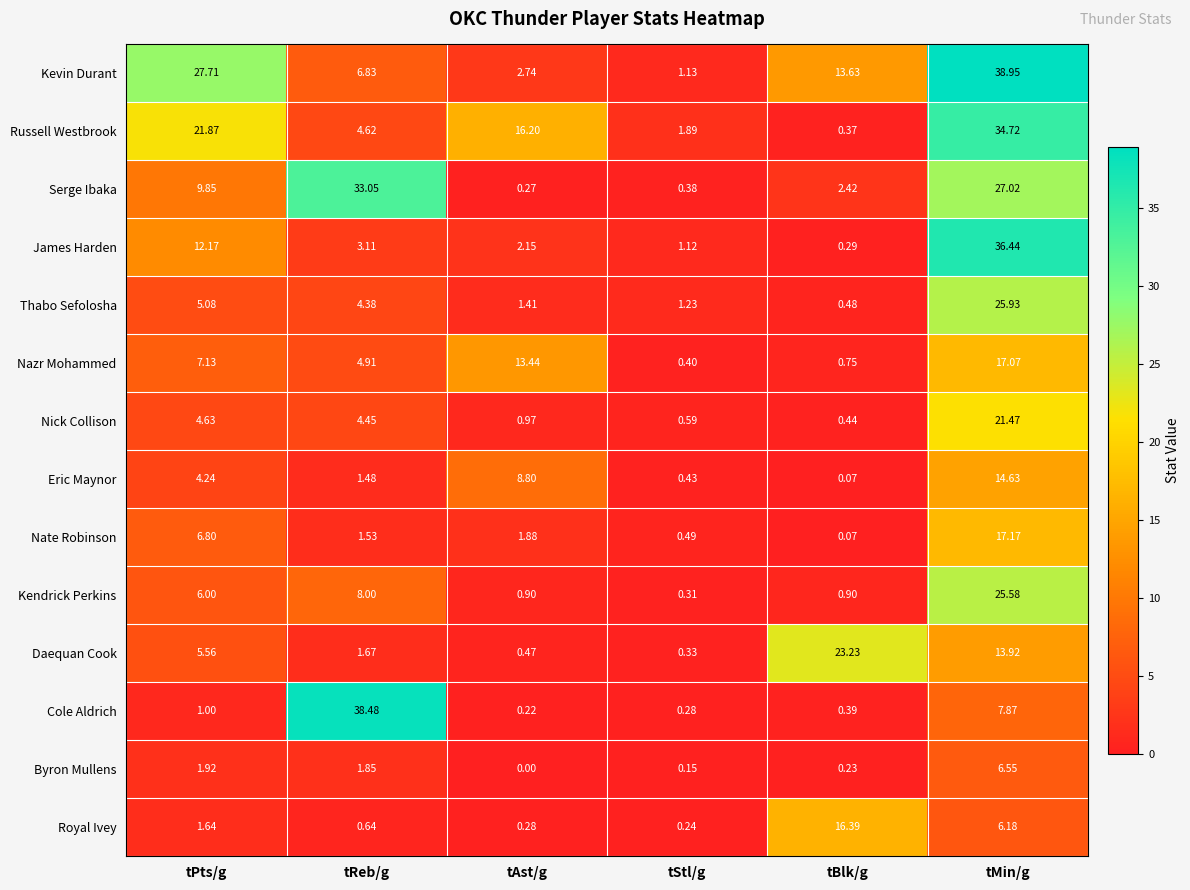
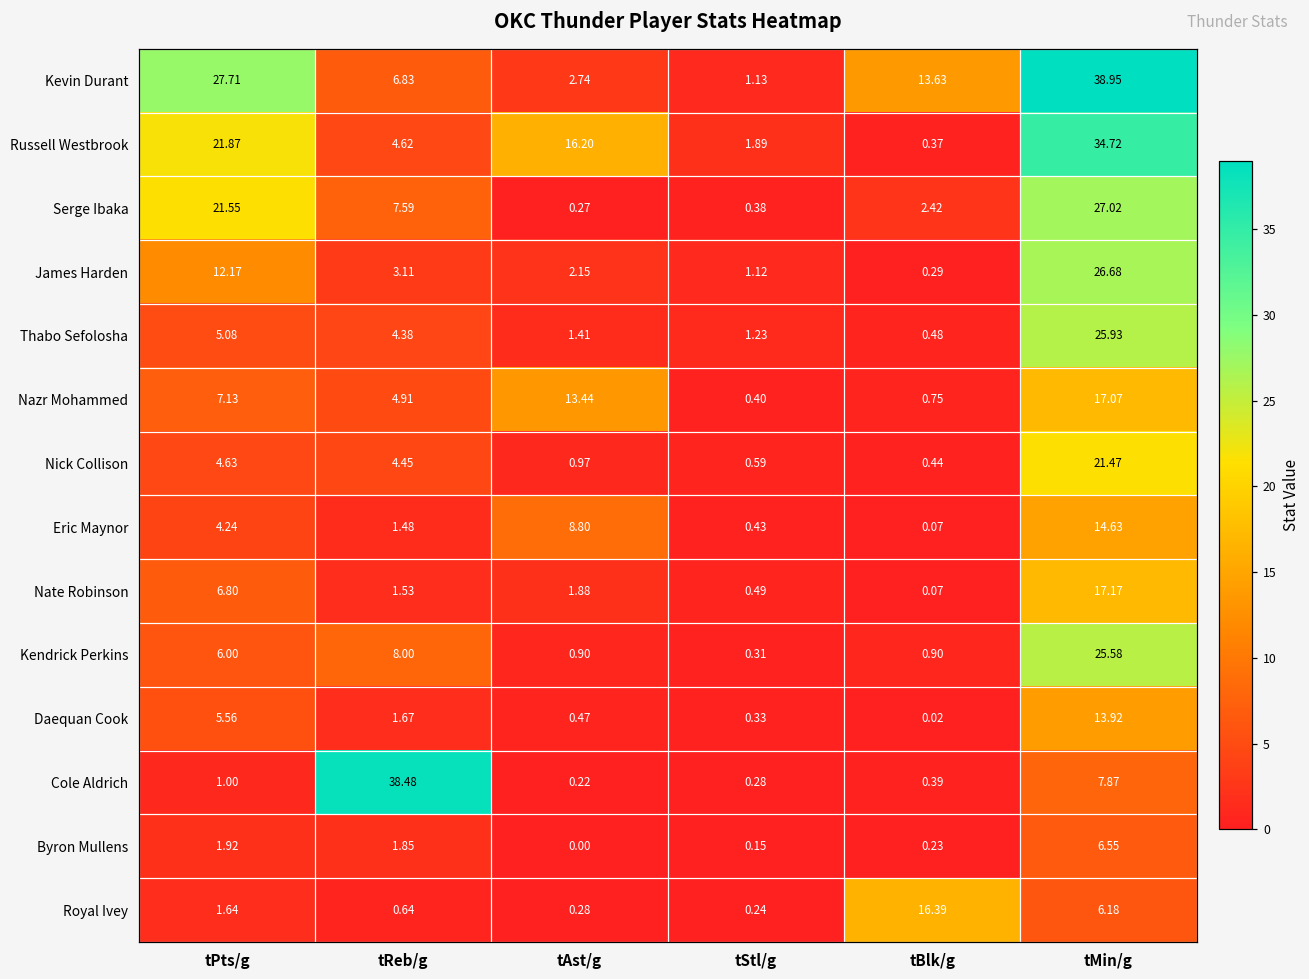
  {
    "Kevin Durant": {
      "tPts/g": 27.71,
      "tReb/g": 6.83,
      "tAst/g": 2.74,
      "tStl/g": 1.13,
      "tBlk/g": 13.63,
      "tMin/g": 38.95
    },
    "Russell Westbrook": {
      "tPts/g": 21.87,
      "tReb/g": 4.62,
      "tAst/g": 16.20,
      "tStl/g": 1.89,
      "tBlk/g": 0.37,
      "tMin/g": 34.72
    },
    "Serge Ibaka": {
-     "tPts/g": 9.85,
-     "tReb/g": 33.05,
+     "tPts/g": 21.55,
+     "tReb/g": 7.59,
      "tAst/g": 0.27,
      "tStl/g": 0.38,
      "tBlk/g": 2.42,
      "tMin/g": 27.02
    },
    "James Harden": {
      "tPts/g": 12.17,
      "tReb/g": 3.11,
      "tAst/g": 2.15,
      "tStl/g": 1.12,
      "tBlk/g": 0.29,
-     "tMin/g": 36.44
+     "tMin/g": 26.68
    },
    "Thabo Sefolosha": {
      "tPts/g": 5.08,
      "tReb/g": 4.38,
      "tAst/g": 1.41,
      "tStl/g": 1.23,
      "tBlk/g": 0.48,
      "tMin/g": 25.93
    },
    "Nazr Mohammed": {
      "tPts/g": 7.13,
      "tReb/g": 4.91,
      "tAst/g": 13.44,
      "tStl/g": 0.40,
      "tBlk/g": 0.75,
      "tMin/g": 17.07
    },
    "Nick Collison": {
      "tPts/g": 4.63,
      "tReb/g": 4.45,
      "tAst/g": 0.97,
      "tStl/g": 0.59,
      "tBlk/g": 0.44,
      "tMin/g": 21.47
    },
    "Eric Maynor": {
      "tPts/g": 4.24,
      "tReb/g": 1.48,
      "tAst/g": 8.80,
      "tStl/g": 0.43,
      "tBlk/g": 0.07,
      "tMin/g": 14.63
    },
    "Nate Robinson": {
      "tPts/g": 6.80,
      "tReb/g": 1.53,
      "tAst/g": 1.88,
      "tStl/g": 0.49,
      "tBlk/g": 0.07,
      "tMin/g": 17.17
    },
    "Kendrick Perkins": {
      "tPts/g": 6.00,
      "tReb/g": 8.00,
      "tAst/g": 0.90,
      "tStl/g": 0.31,
      "tBlk/g": 0.90,
      "tMin/g": 25.58
    },
    "Daequan Cook": {
      "tPts/g": 5.56,
      "tReb/g": 1.67,
      "tAst/g": 0.47,
      "tStl/g": 0.33,
-     "tBlk/g": 23.23,
+     "tBlk/g": 0.02,
      "tMin/g": 13.92
    },
    "Cole Aldrich": {
      "tPts/g": 1.00,
      "tReb/g": 38.48,
      "tAst/g": 0.22,
      "tStl/g": 0.28,
      "tBlk/g": 0.39,
      "tMin/g": 7.87
    },
    "Byron Mullens": {
      "tPts/g": 1.92,
      "tReb/g": 1.85,
      "tAst/g": 0.00,
      "tStl/g": 0.15,
      "tBlk/g": 0.23,
      "tMin/g": 6.55
    },
    "Royal Ivey": {
      "tPts/g": 1.64,
      "tReb/g": 0.64,
      "tAst/g": 0.28,
      "tStl/g": 0.24,
      "tBlk/g": 16.39,
      "tMin/g": 6.18
    }
  }
